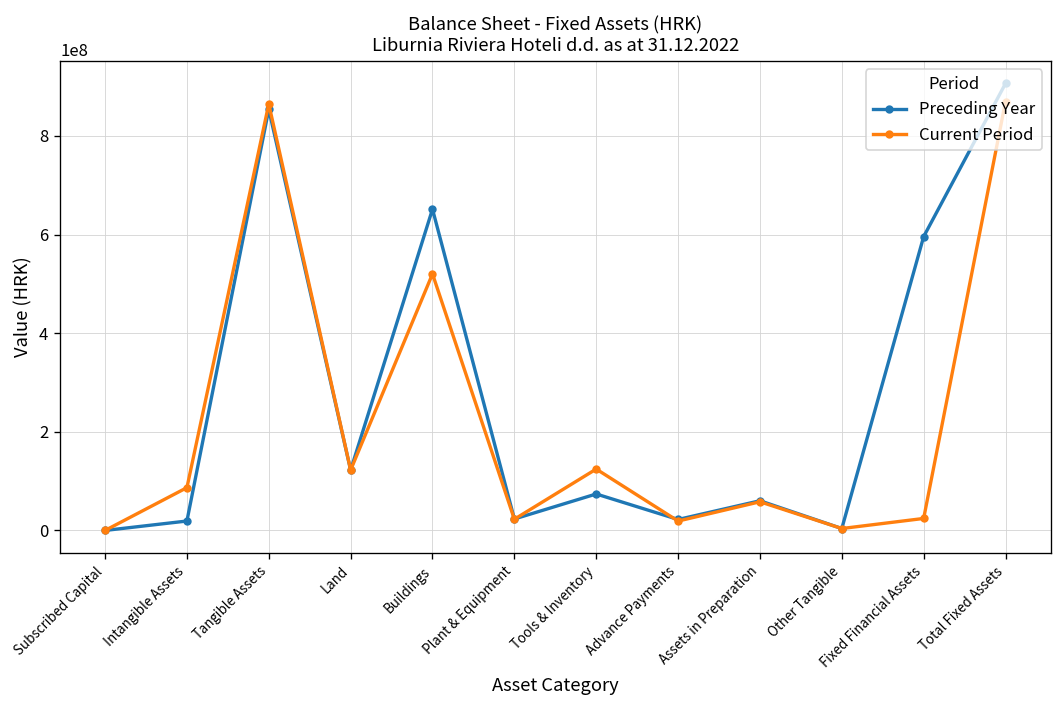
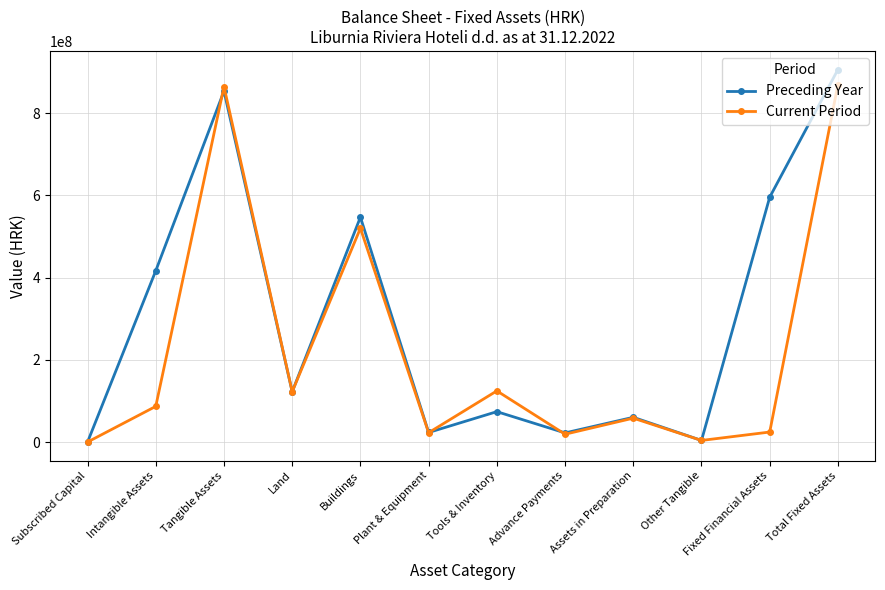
  {
    "Preceding Year": {
-     "Intangible Assets": 20000000,
+     "Intangible Assets": 420000000,
      "Tangible Assets": 850000000,
-     "Buildings": 650000000,
+     "Buildings": 550000000,
      "Tools & Inventory": 70000000,
      "Fixed Financial Assets": 600000000
    },
    "Current Period": {
      "Intangible Assets": 90000000,
      "Tangible Assets": 860000000,
      "Buildings": 520000000,
      "Tools & Inventory": 120000000,
      "Fixed Financial Assets": 20000000
    }
  }
